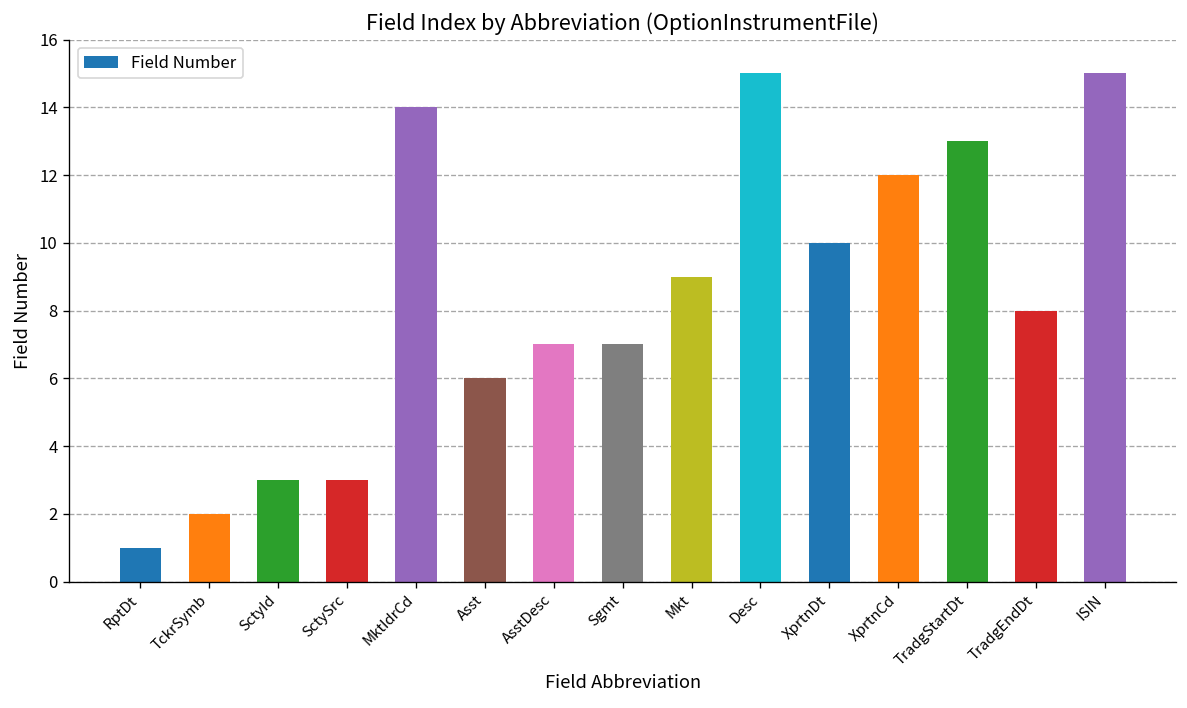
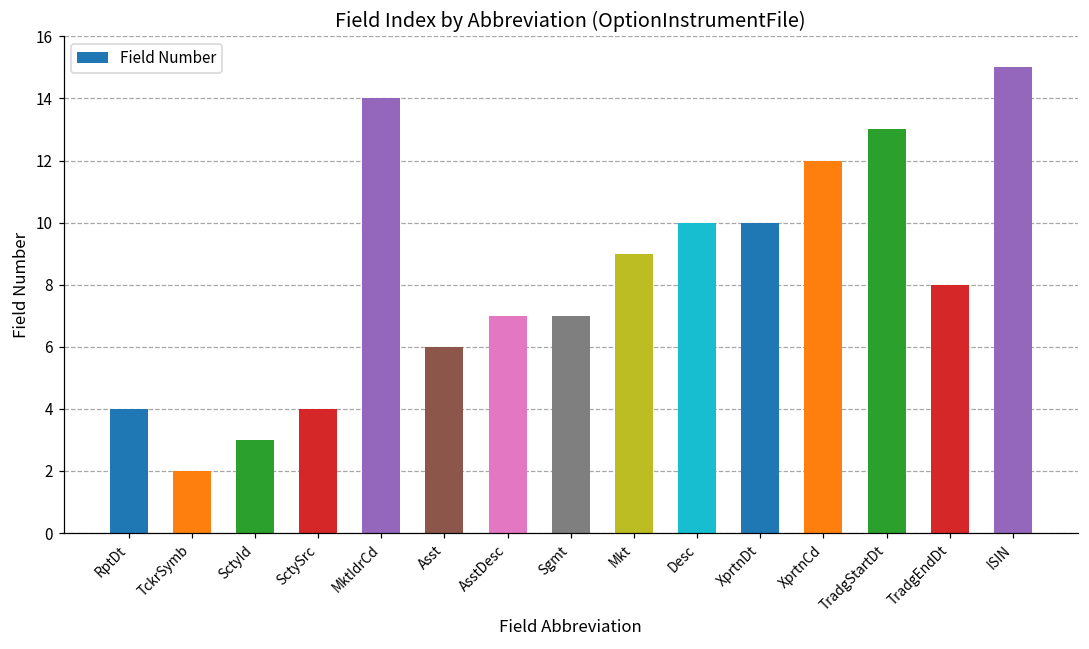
  {
-   "RptDt": 1,
+   "RptDt": 4,
    "TckrSymb": 2,
    "SctyId": 3,
-   "SctySrc": 3,
+   "SctySrc": 4,
    "MktIdrCd": 14,
    "Asst": 6,
    "AsstDesc": 7,
    "Sgmt": 7,
    "Mkt": 9,
-   "Desc": 15,
+   "Desc": 10,
    "XprtnDt": 10,
    "XprtnCd": 12,
    "TradgStartDt": 13,
    "TradgEndDt": 8,
    "ISIN": 15
  }
